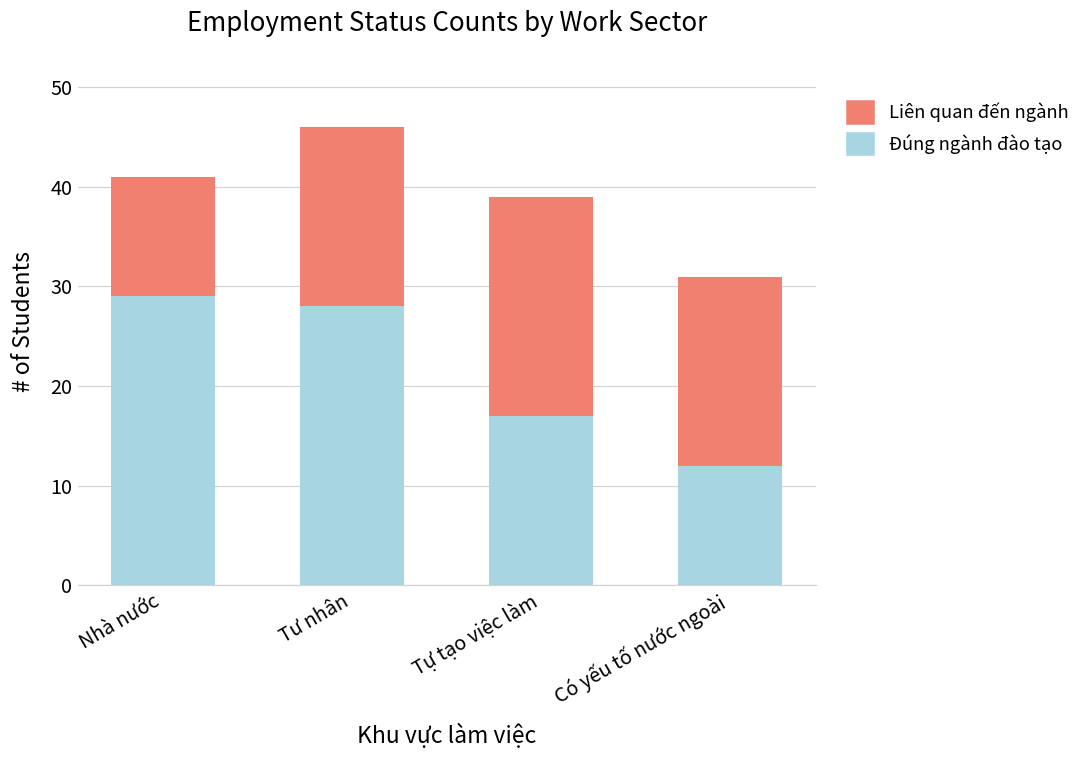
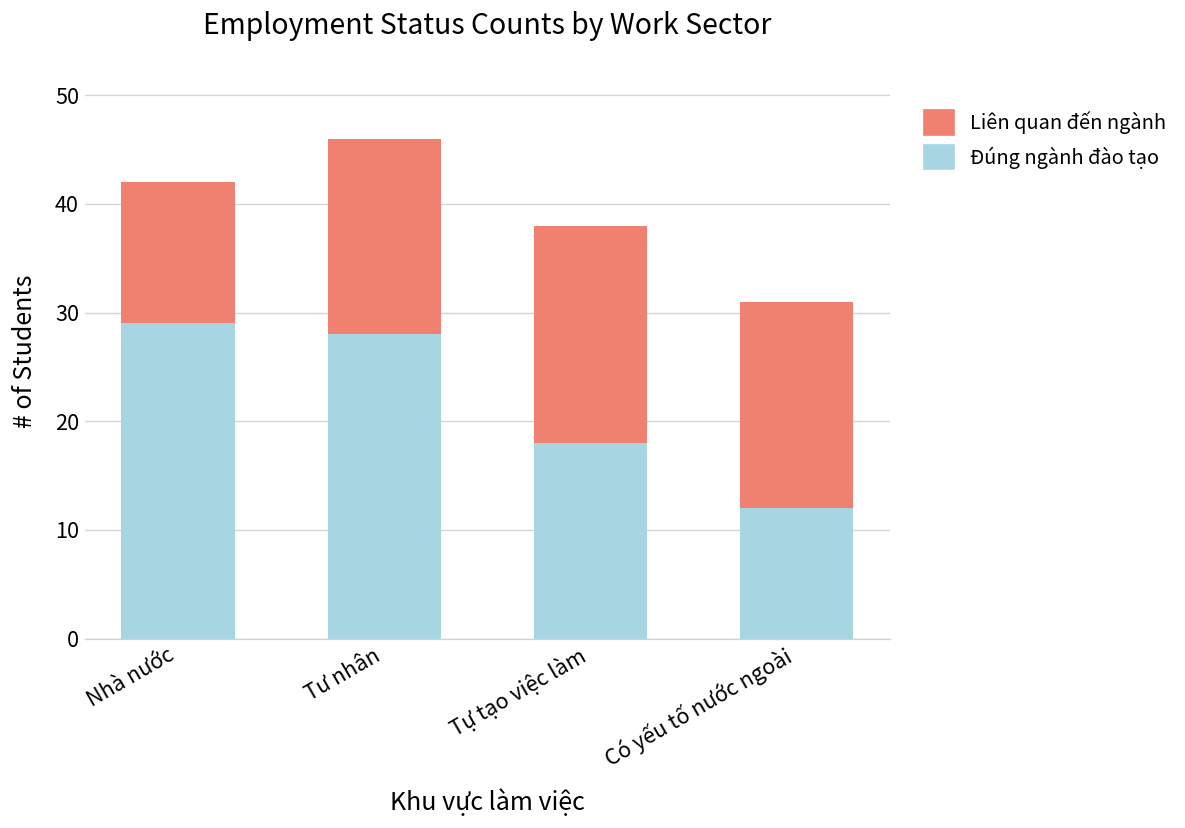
  {
    "Đúng ngành đào tạo": {
      "Nhà nước": 29,
      "Tư nhân": 28,
-     "Tự tạo việc làm": 17,
+     "Tự tạo việc làm": 18,
      "Có yếu tố nước ngoài": 12
    },
    "Liên quan đến ngành": {
-     "Nhà nước": 12,
+     "Nhà nước": 13,
      "Tư nhân": 18,
-     "Tự tạo việc làm": 22,
+     "Tự tạo việc làm": 20,
      "Có yếu tố nước ngoài": 19
    }
  }
